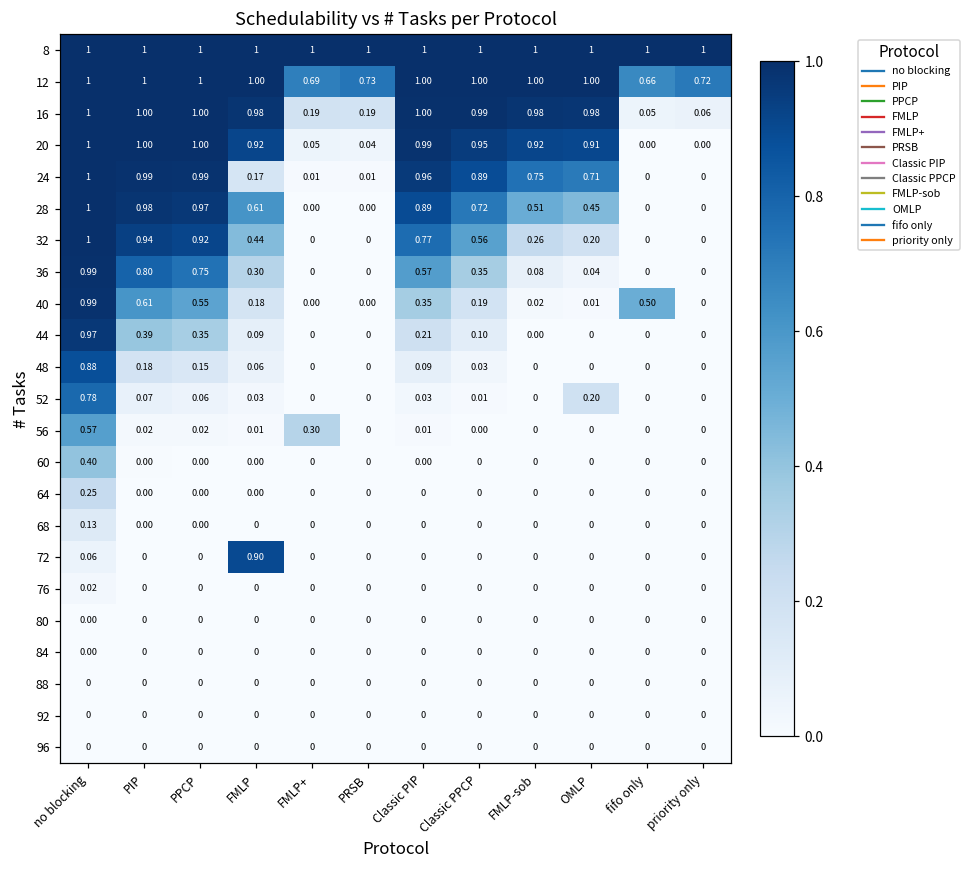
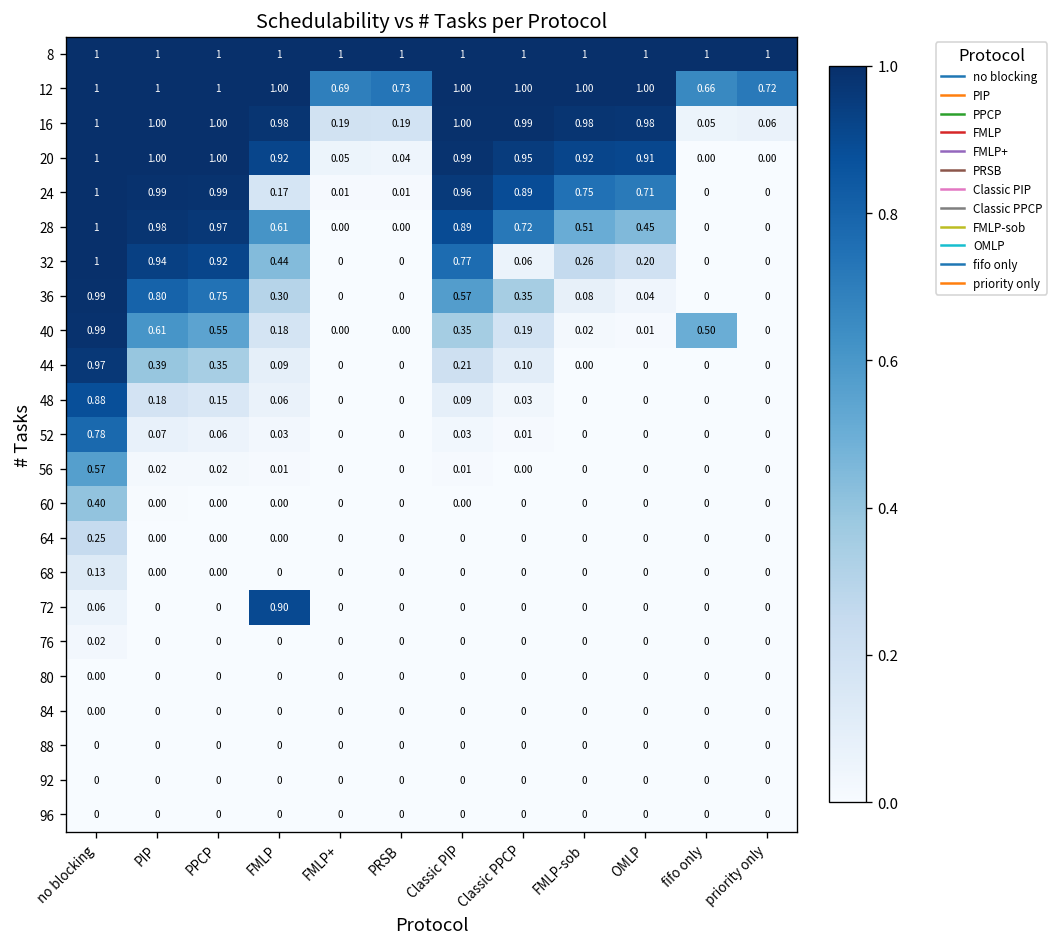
  {
    "32": {
      "no blocking": 1,
      "PIP": 0.94,
      "PPCP": 0.92,
      "FMLP": 0.44,
      "FMLP+": 0,
      "PRSB": 0,
      "Classic PIP": 0.77,
-     "Classic PPCP": 0.56,
+     "Classic PPCP": 0.06,
      "FMLP-sob": 0.26,
      "OMLP": 0.20,
      "fifo only": 0,
      "priority only": 0
    },
    "52": {
      "no blocking": 0.78,
      "PIP": 0.07,
      "PPCP": 0.06,
      "FMLP": 0.03,
      "FMLP+": 0,
      "PRSB": 0,
      "Classic PIP": 0.03,
      "Classic PPCP": 0.01,
      "FMLP-sob": 0,
-     "OMLP": 0.20,
+     "OMLP": 0,
      "fifo only": 0,
      "priority only": 0
    },
    "56": {
      "no blocking": 0.57,
      "PIP": 0.02,
      "PPCP": 0.02,
      "FMLP": 0.01,
-     "FMLP+": 0.30,
+     "FMLP+": 0,
      "PRSB": 0,
      "Classic PIP": 0.01,
      "Classic PPCP": 0.00,
      "FMLP-sob": 0,
      "OMLP": 0,
      "fifo only": 0,
      "priority only": 0
    }
  }
